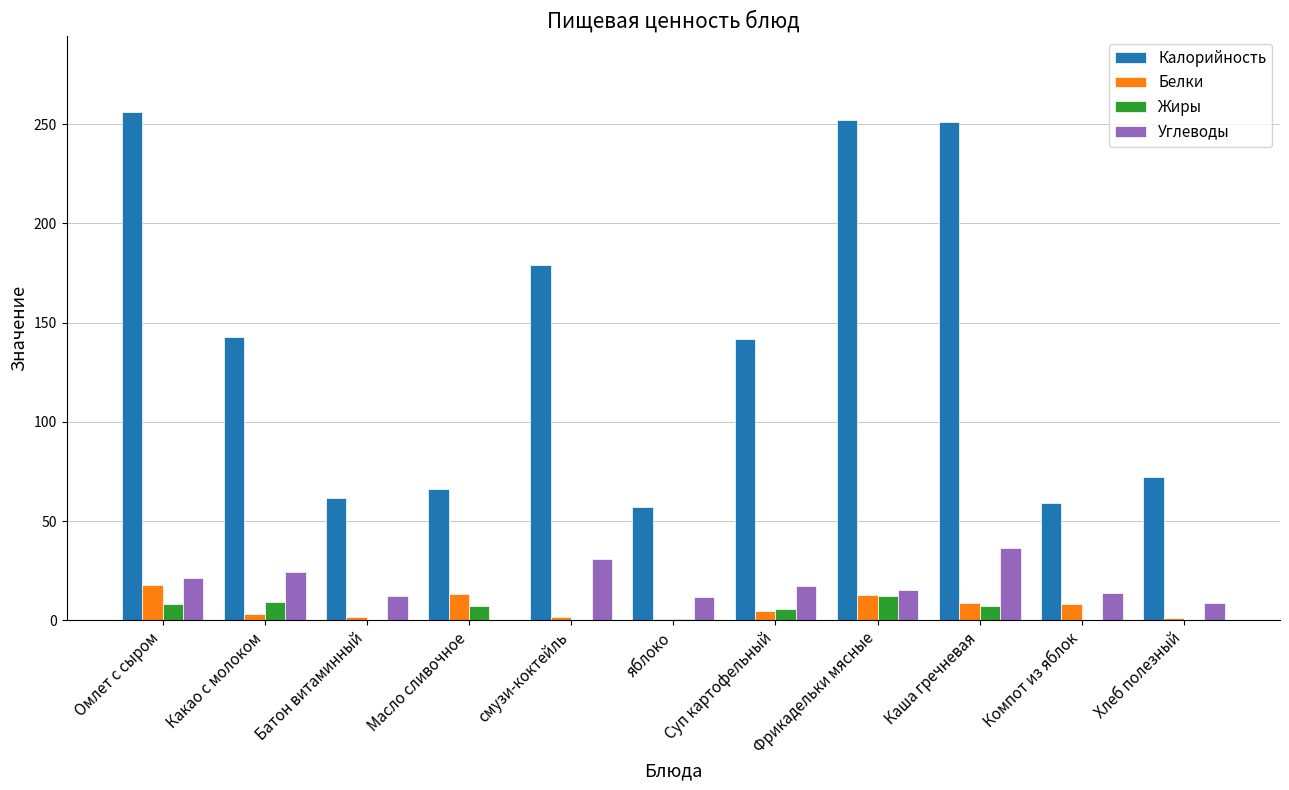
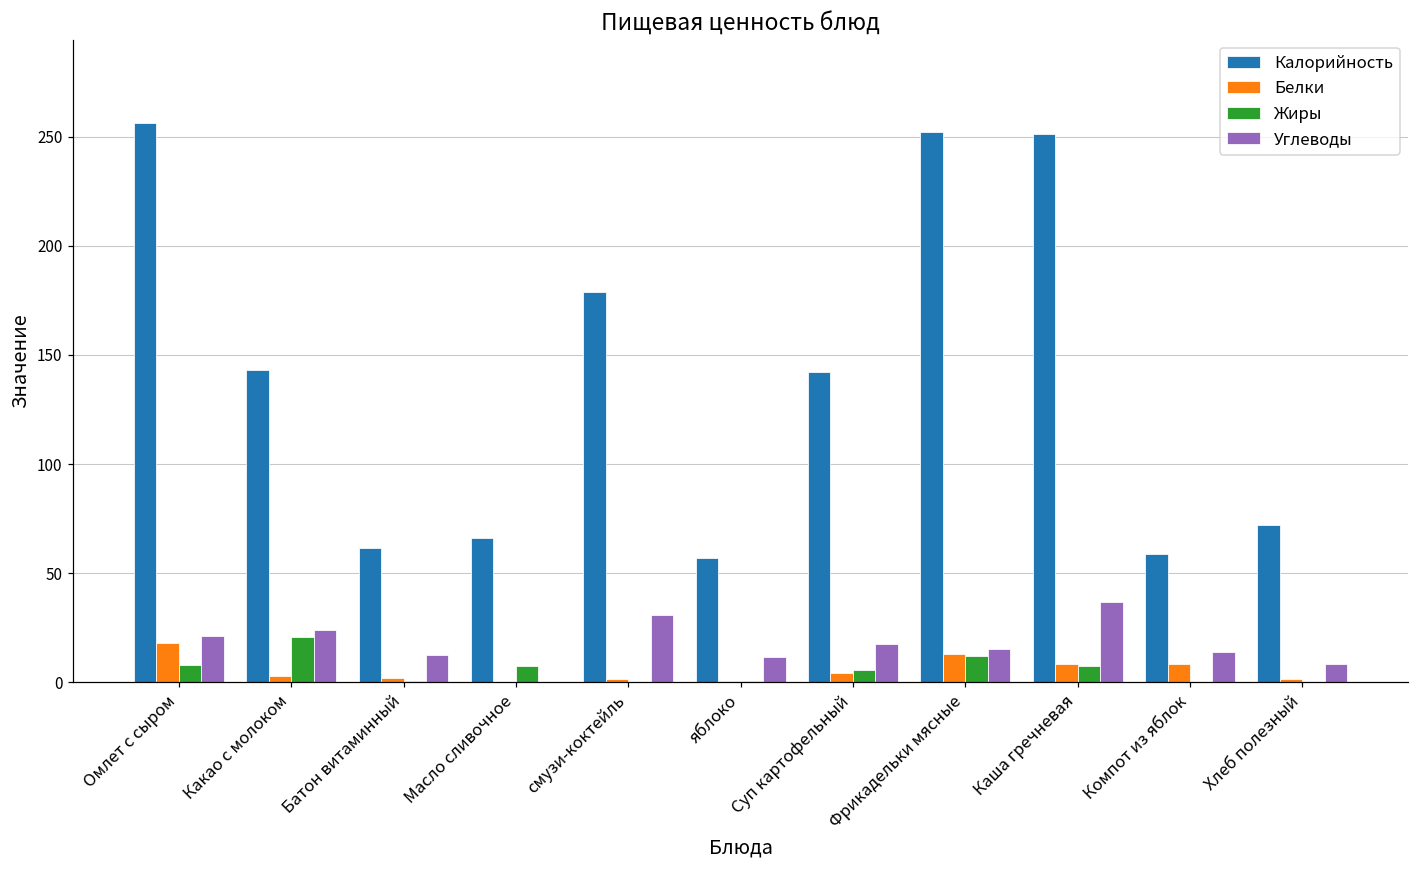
  {
    "Калорийность": {
      "Омлет с сыром": 256,
      "Какао с молоком": 143,
      "Батон витаминный": 62,
      "Масло сливочное": 66,
      "смузи-коктейль": 179,
      "яблоко": 57,
      "Суп картофельный": 142,
      "Фрикадельки мясные": 252,
      "Каша гречневая": 251,
      "Компот из яблок": 59,
      "Хлеб полезный": 72
    },
    "Белки": {
      "Омлет с сыром": 18,
      "Какао с молоком": 3,
      "Батон витаминный": 2,
-     "Масло сливочное": 13,
+     "Масло сливочное": 0,
      "смузи-коктейль": 2,
      "Суп картофельный": 5,
      "Фрикадельки мясные": 13,
      "Каша гречневая": 9,
      "Компот из яблок": 8,
      "Хлеб полезный": 1
    },
    "Жиры": {
      "Омлет с сыром": 8,
-     "Какао с молоком": 9,
+     "Какао с молоком": 21,
      "Масло сливочное": 7,
      "смузи-коктейль": 0,
      "Суп картофельный": 6,
      "Фрикадельки мясные": 12,
      "Каша гречневая": 7
    },
    "Углеводы": {
      "Омлет с сыром": 21,
      "Какао с молоком": 24,
      "Батон витаминный": 13,
      "смузи-коктейль": 31,
      "яблоко": 12,
      "Суп картофельный": 17,
      "Фрикадельки мясные": 15,
      "Каша гречневая": 37,
      "Компот из яблок": 14,
      "Хлеб полезный": 9
    }
  }
